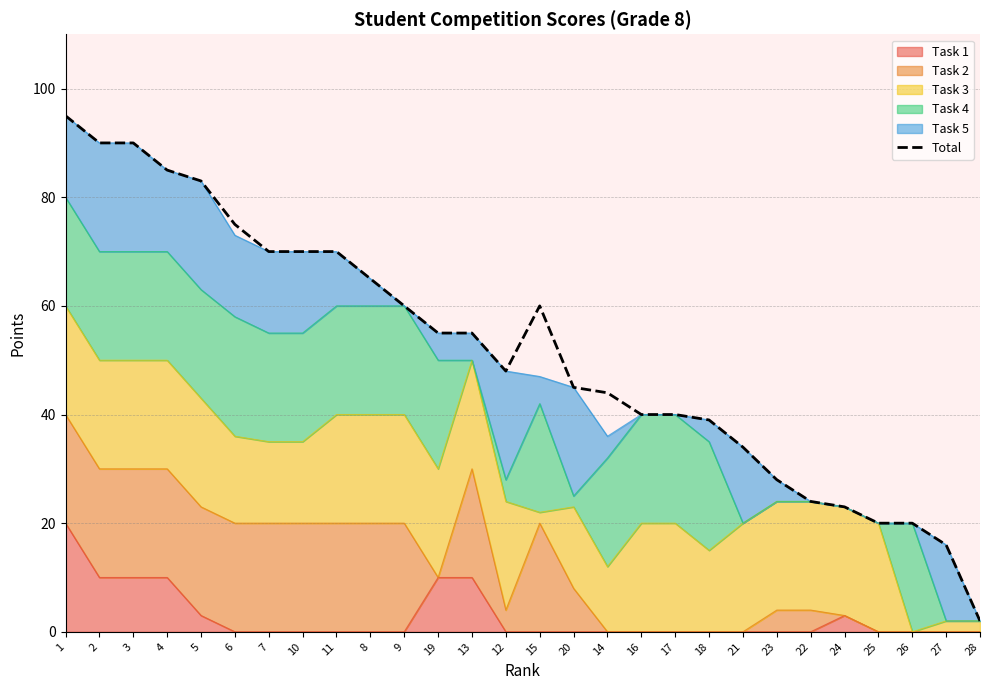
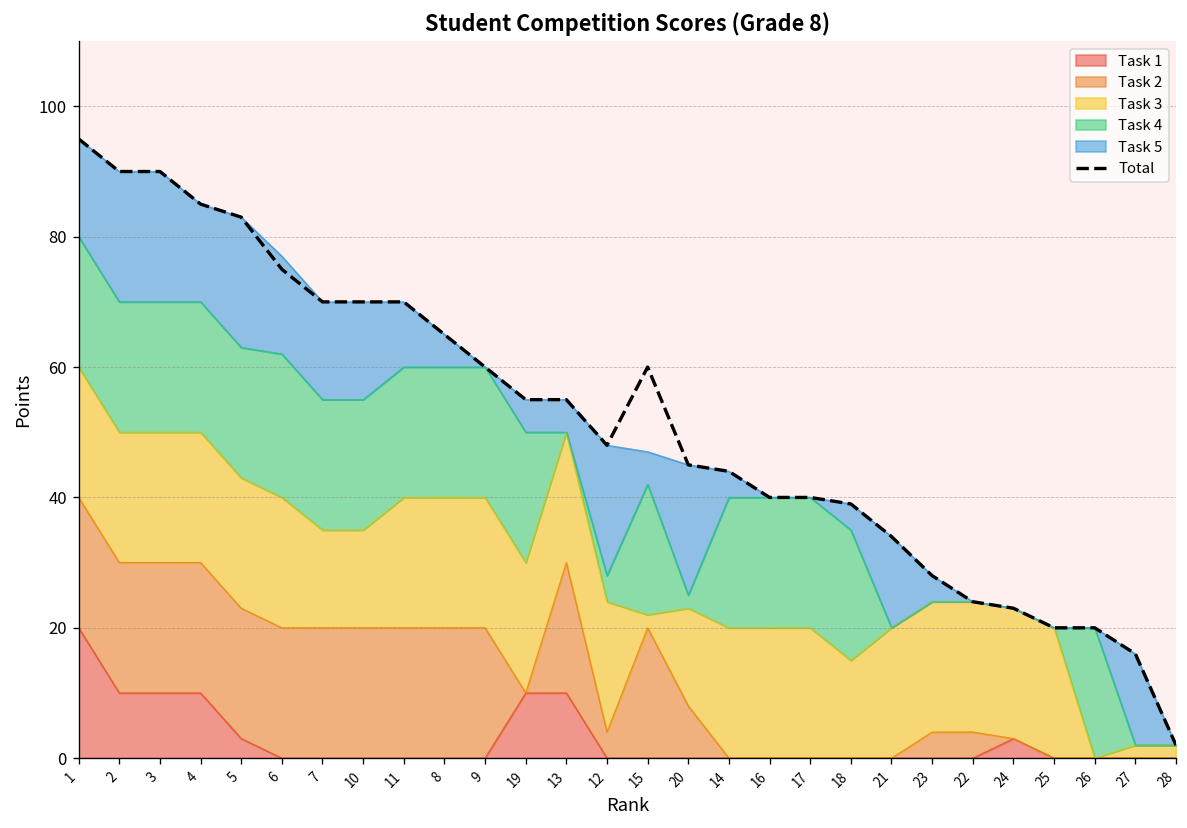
  {
    "Task 3": {
      "1": 20,
      "2": 20,
      "3": 20,
      "4": 20,
      "5": 20,
-     "6": 16,
+     "6": 20,
      "7": 15,
      "10": 15,
      "11": 20,
      "8": 20,
      "9": 20,
      "19": 20,
      "12": 20,
      "15": 2,
      "20": 15,
-     "14": 12,
+     "14": 20,
      "16": 20,
      "17": 20,
      "18": 15
    },
    "Task 4": {
      "1": 20,
      "2": 20,
      "3": 20,
      "4": 20,
      "5": 20,
      "6": 22,
      "7": 20,
      "10": 20,
      "11": 20,
      "8": 20,
      "19": 20,
      "12": 4,
      "15": 20,
      "20": 2,
      "14": 20,
      "18": 20
    },
    "Task 5": {
      "6": 15,
      "15": 5
    },
    "Total": {
      "6": 75,
      "15": 60
    }
  }
